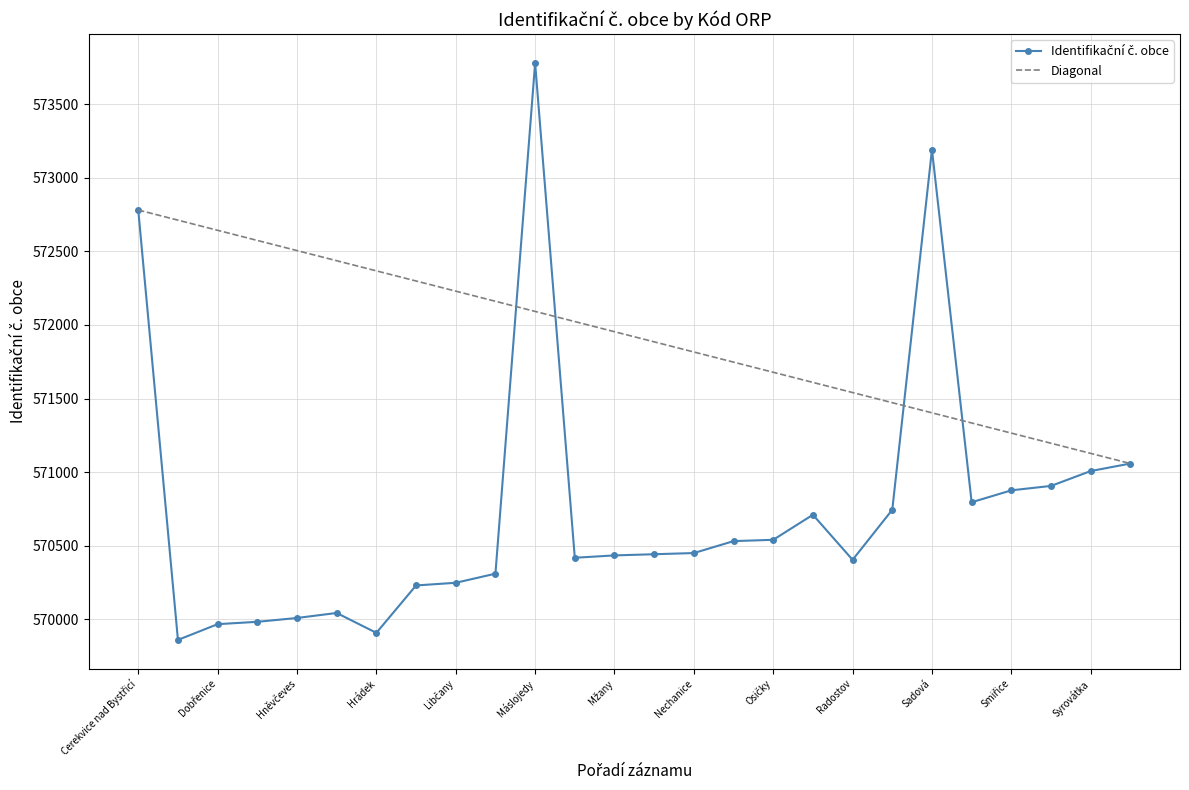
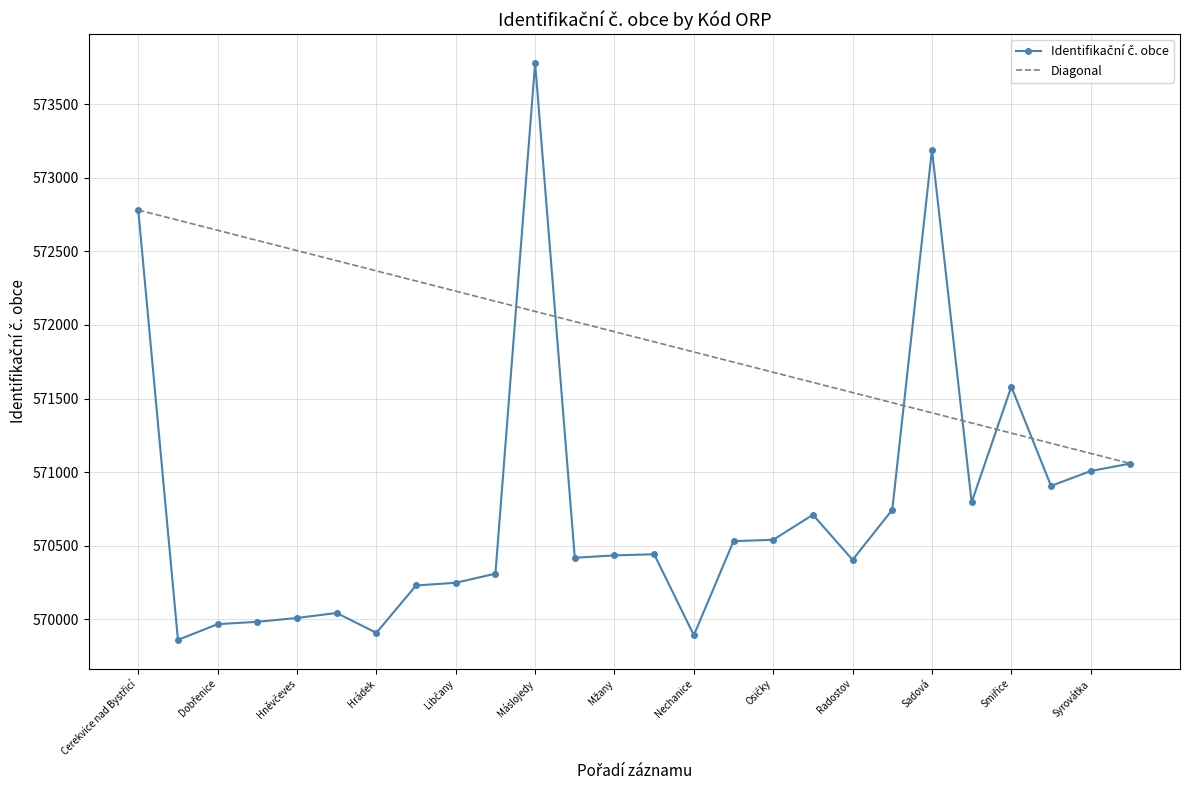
  {
    "Identifikační č. obce": {
      "Dobřenice": 569970,
      "Hněvčeves": 570010,
      "Hrádek": 569910,
      "Libčany": 570250,
      "Máslojedy": 573780,
      "Mžany": 570440,
-     "Nechanice": 570450,
+     "Nechanice": 569890,
      "Osičky": 570540,
      "Radostov": 570410,
      "Sadová": 573190,
-     "Smiřice": 570880,
+     "Smiřice": 571580,
      "Syrovátka": 571010
    }
  }
